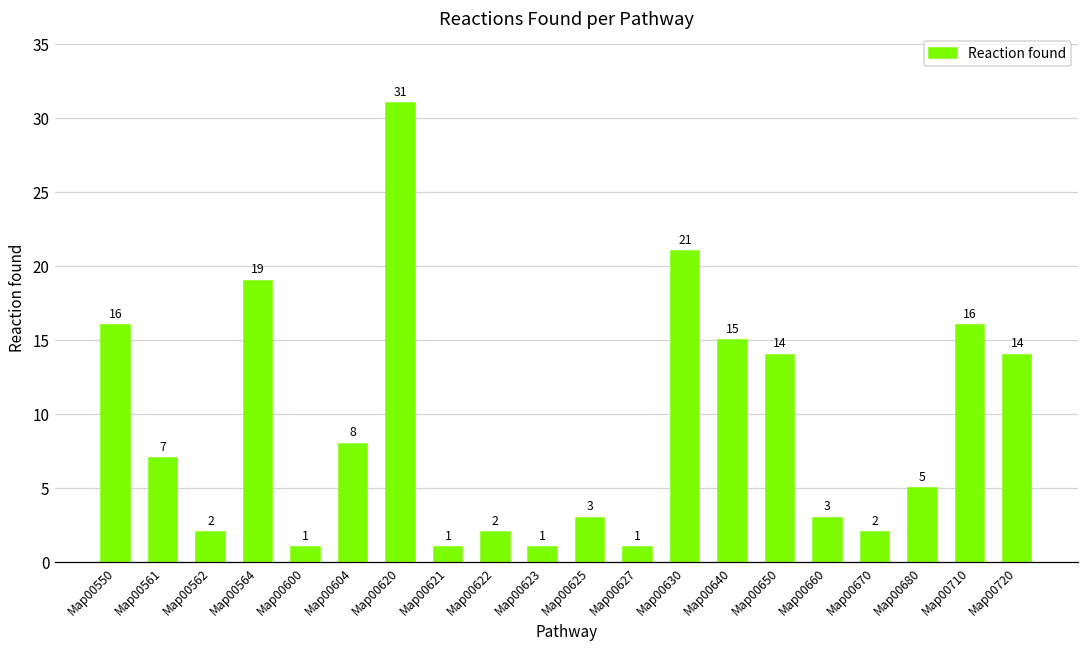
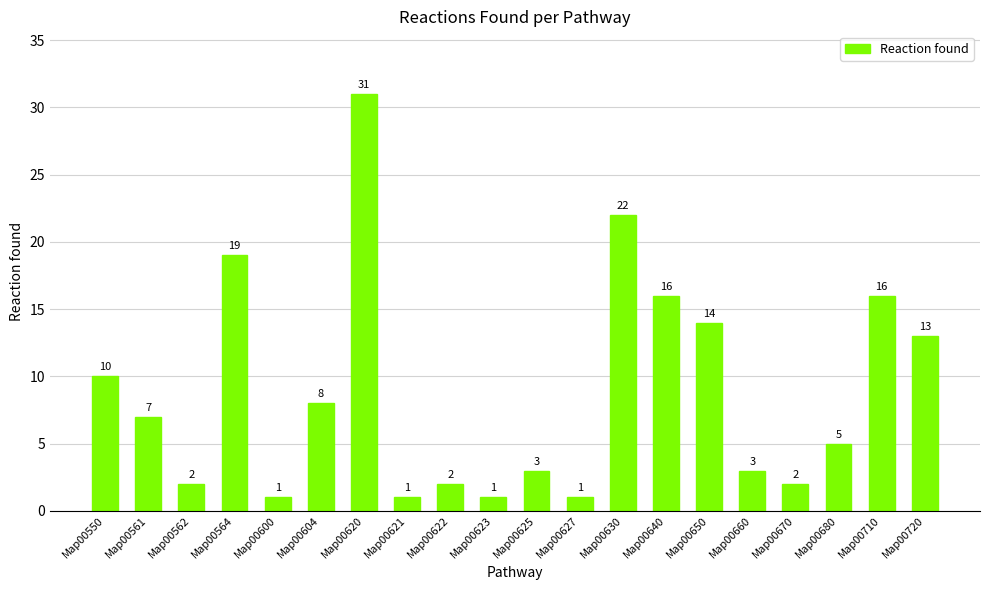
  {
-   "Map00550": 16,
+   "Map00550": 10,
    "Map00561": 7,
    "Map00562": 2,
    "Map00564": 19,
    "Map00600": 1,
    "Map00604": 8,
    "Map00620": 31,
    "Map00621": 1,
    "Map00622": 2,
    "Map00623": 1,
    "Map00625": 3,
    "Map00627": 1,
-   "Map00630": 21,
-   "Map00640": 15,
+   "Map00630": 22,
+   "Map00640": 16,
    "Map00650": 14,
    "Map00660": 3,
    "Map00670": 2,
    "Map00680": 5,
    "Map00710": 16,
-   "Map00720": 14
+   "Map00720": 13
  }
